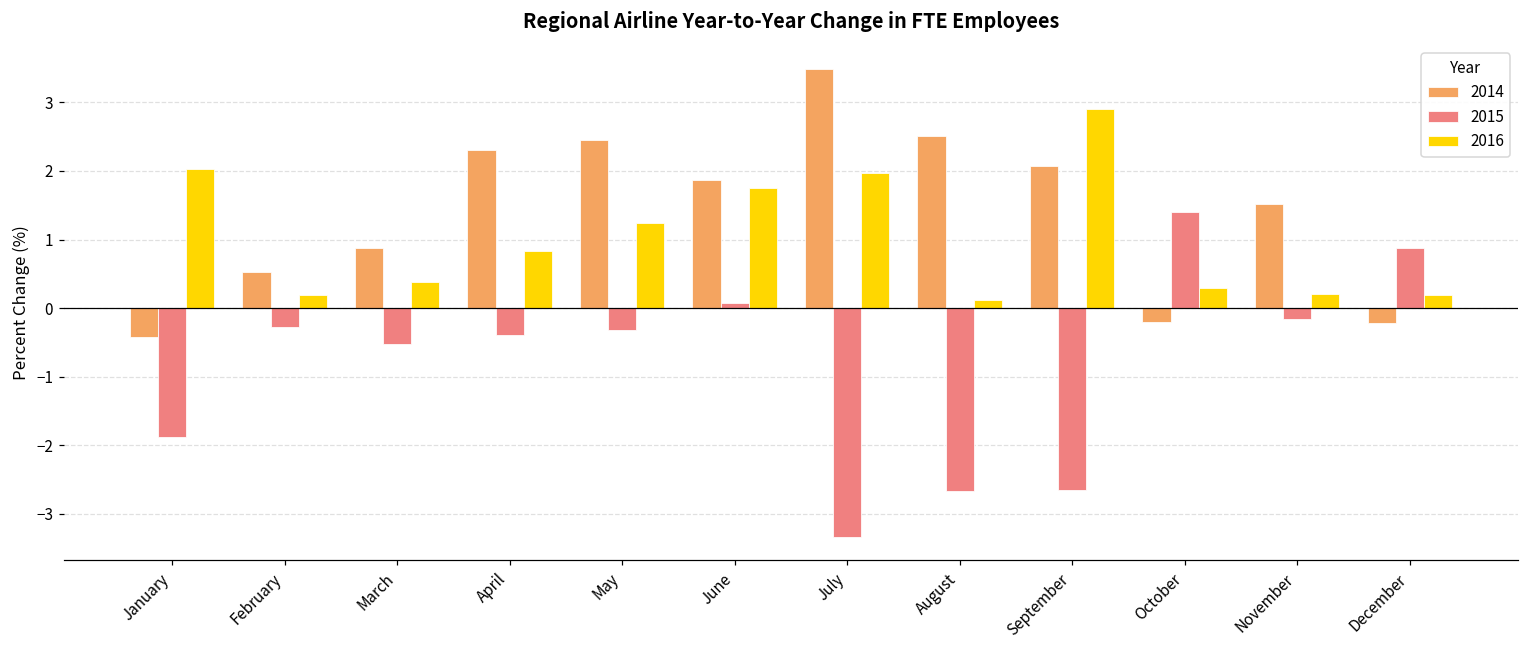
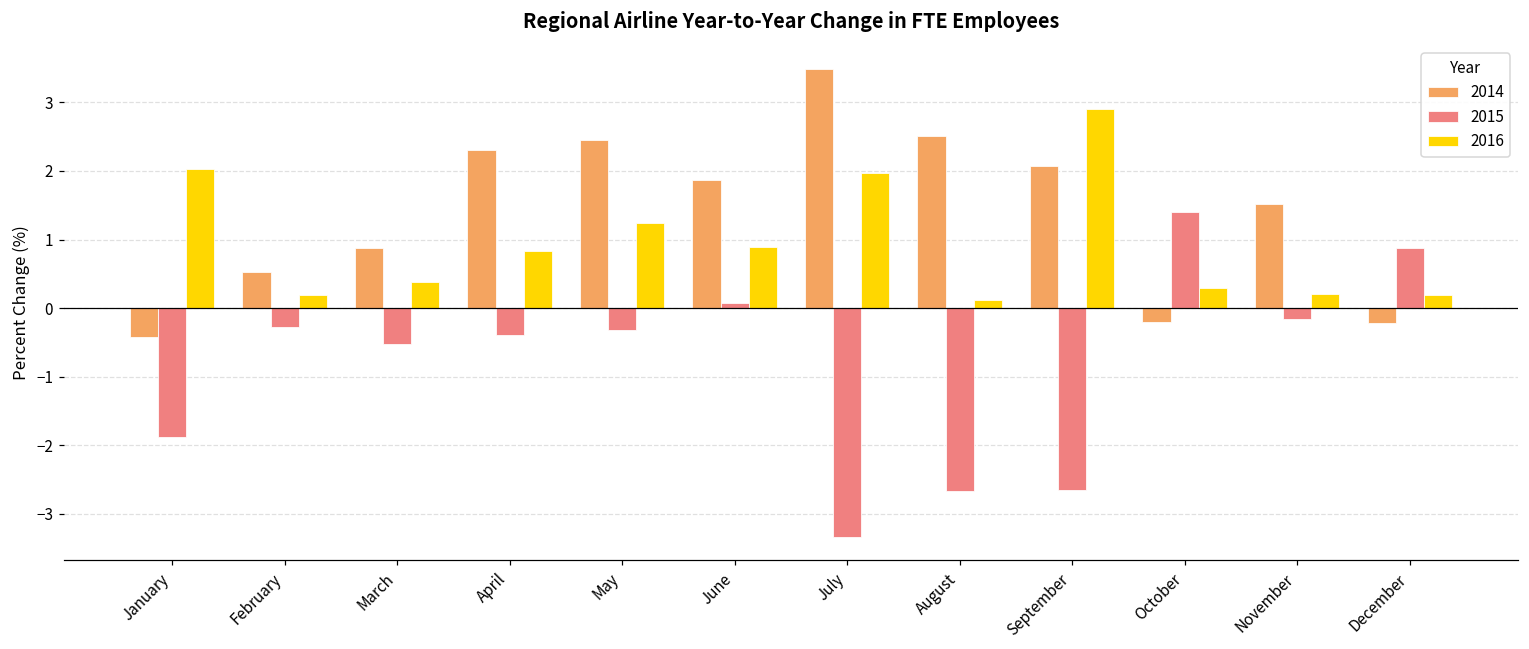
  {
    "2016": {
      "January": 2.0,
      "February": 0.2,
      "March": 0.4,
      "April": 0.8,
      "May": 1.2,
-     "June": 1.8,
+     "June": 0.9,
      "July": 2.0,
      "August": 0.1,
      "September": 2.9,
      "October": 0.3,
      "November": 0.2,
      "December": 0.2
    }
  }
